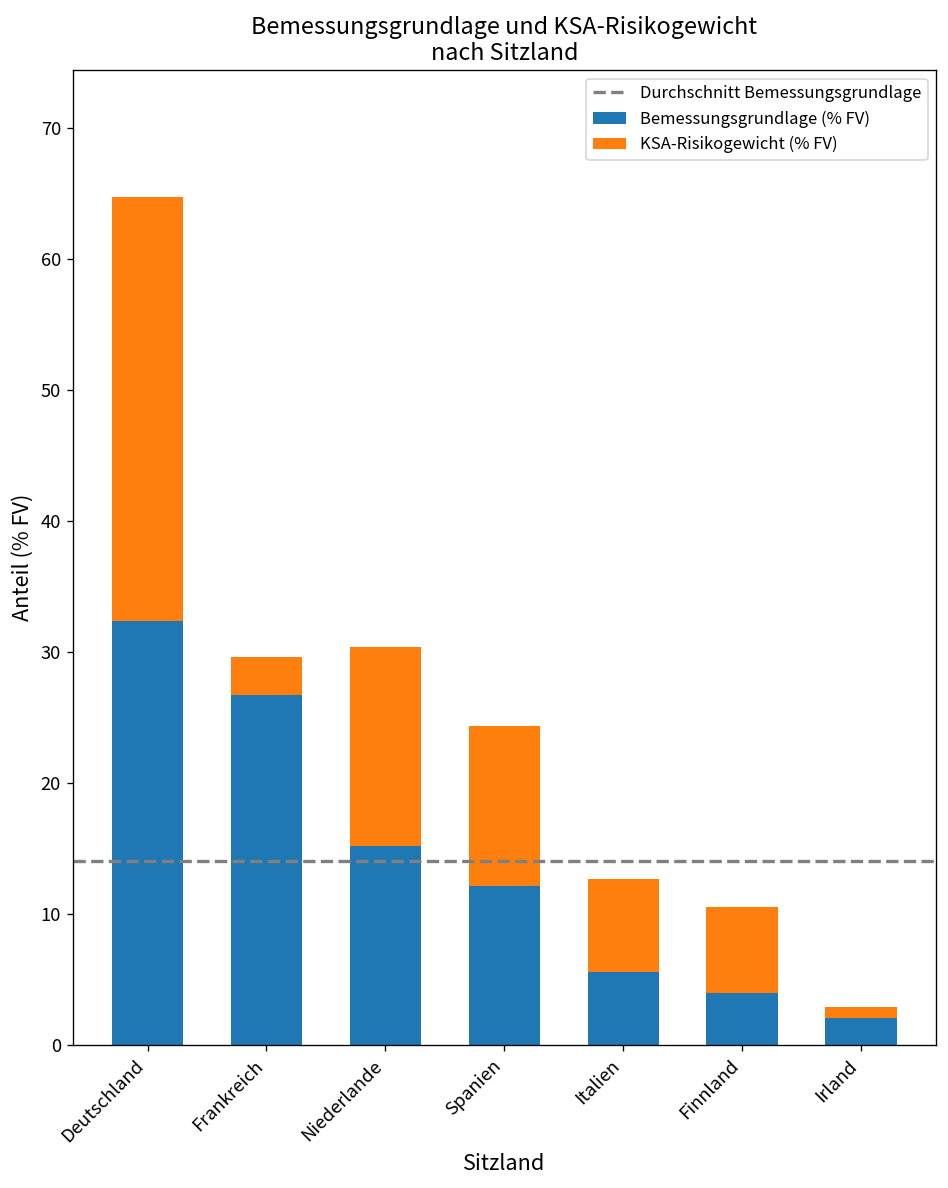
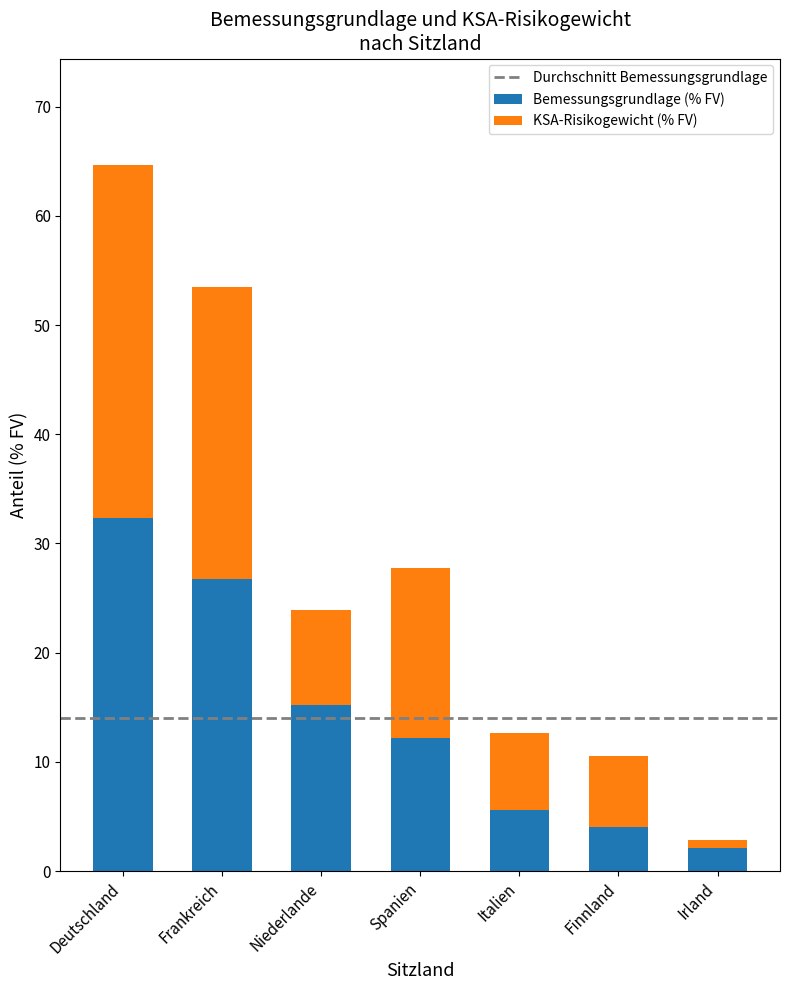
  {
    "Bemessungsgrundlage (% FV)": {
      "Deutschland": 32.3,
      "Frankreich": 26.8,
      "Niederlande": 15.2,
      "Spanien": 12.2,
      "Italien": 5.6,
      "Finnland": 4.0,
      "Irland": 2.1
    },
    "KSA-Risikogewicht (% FV)": {
      "Deutschland": 32.3,
-     "Frankreich": 2.8,
-     "Niederlande": 15.2,
-     "Spanien": 12.2,
+     "Frankreich": 26.8,
+     "Niederlande": 8.7,
+     "Spanien": 15.6,
      "Italien": 7.0,
      "Finnland": 6.6,
      "Irland": 0.8
    }
  }
